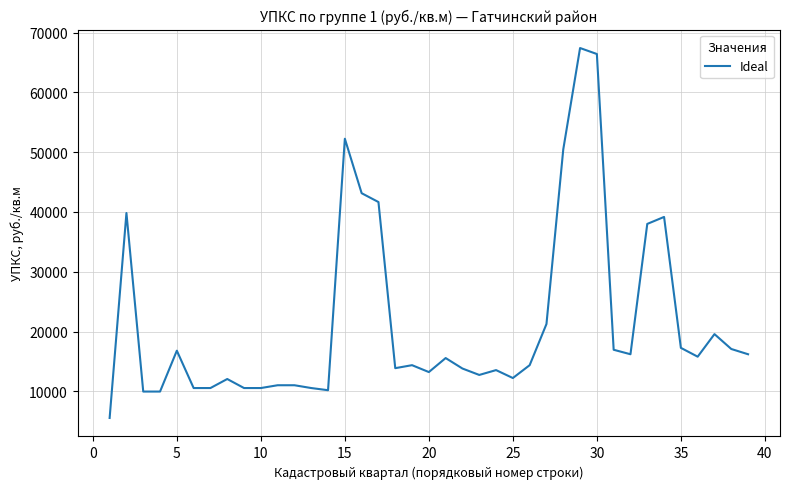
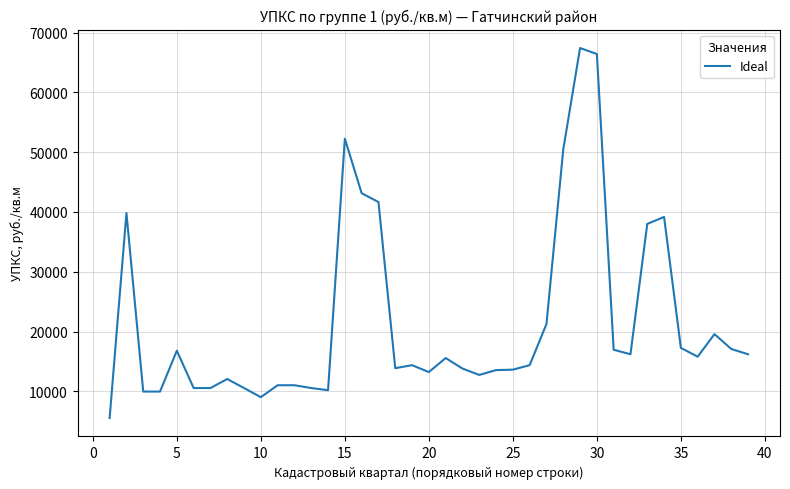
  {
    "5": 17000,
-   "10": 11000,
+   "10": 9000,
    "15": 52000,
    "20": 13000,
-   "25": 12000,
+   "25": 14000,
    "30": 66000,
    "35": 17000
  }
